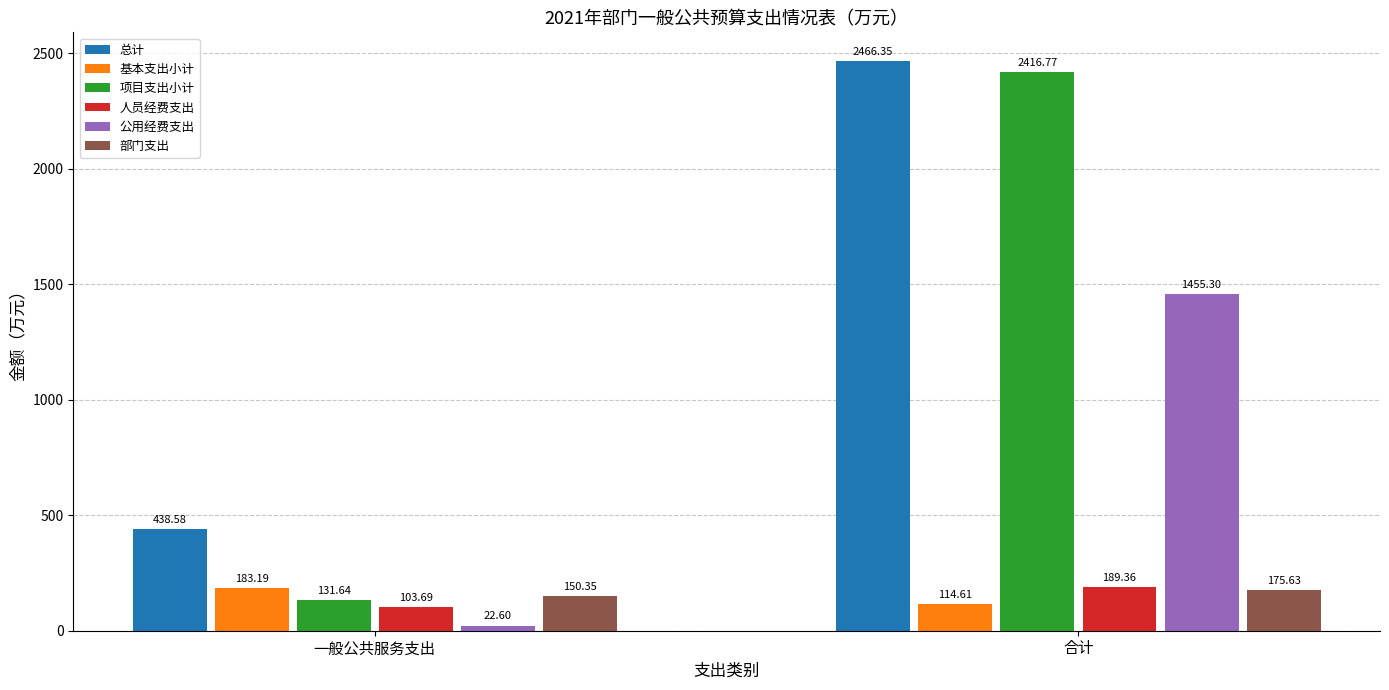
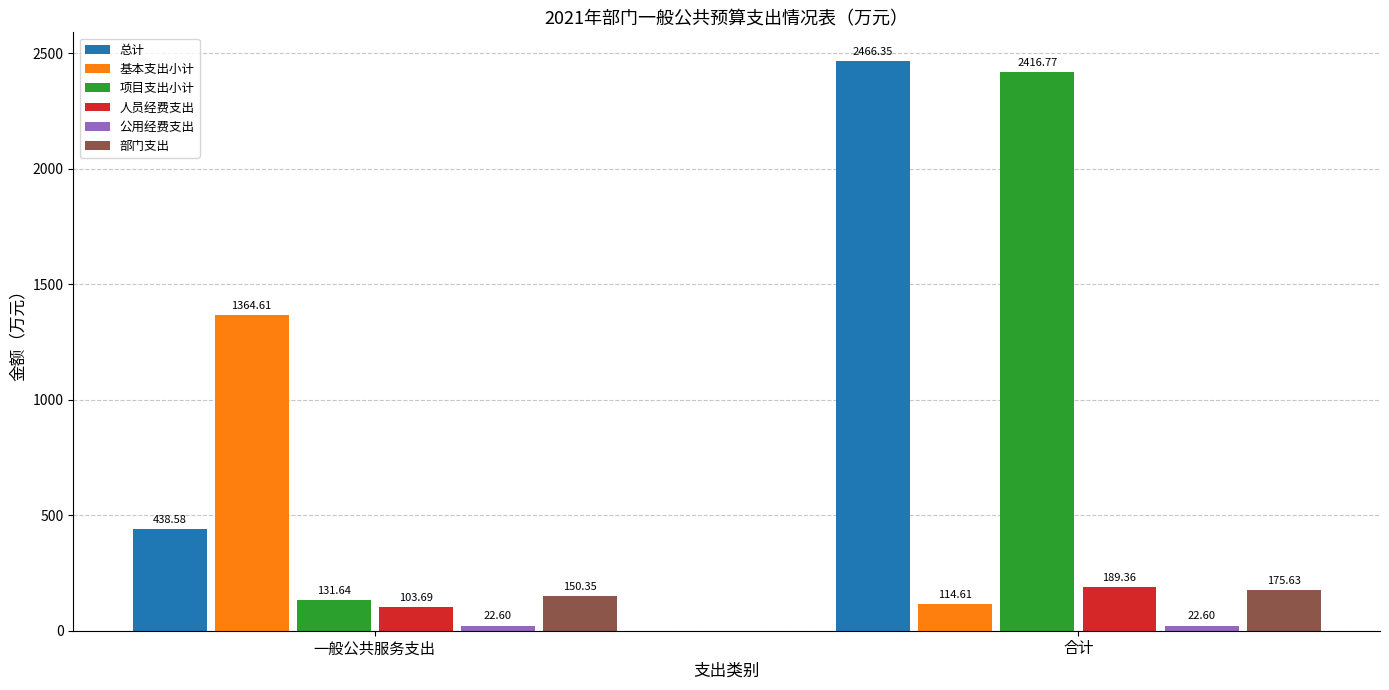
  {
    "总计": {
      "一般公共服务支出": 438.58,
      "合计": 2466.35
    },
    "基本支出小计": {
-     "一般公共服务支出": 183.19,
+     "一般公共服务支出": 1364.61,
      "合计": 114.61
    },
    "项目支出小计": {
      "一般公共服务支出": 131.64,
      "合计": 2416.77
    },
    "人员经费支出": {
      "一般公共服务支出": 103.69,
      "合计": 189.36
    },
    "公用经费支出": {
      "一般公共服务支出": 22.60,
-     "合计": 1455.30
+     "合计": 22.60
    },
    "部门支出": {
      "一般公共服务支出": 150.35,
      "合计": 175.63
    }
  }
